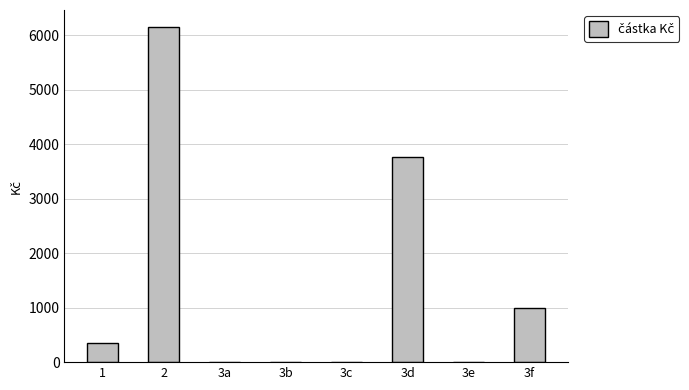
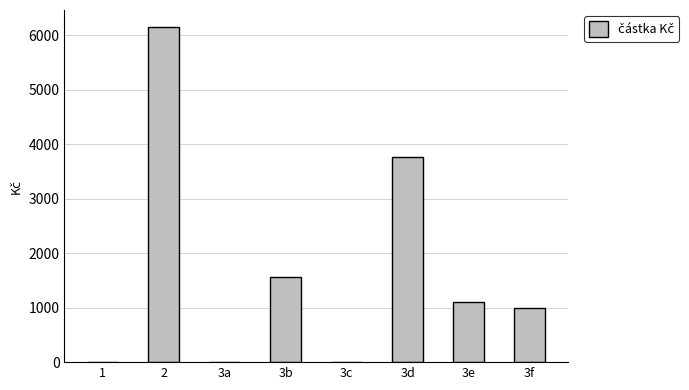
  {
-   "1": 400,
+   "1": 0,
    "2": 6200,
    "3a": 0,
-   "3b": 0,
+   "3b": 1600,
    "3c": 0,
    "3d": 3800,
-   "3e": 0,
+   "3e": 1100,
    "3f": 1000
  }
